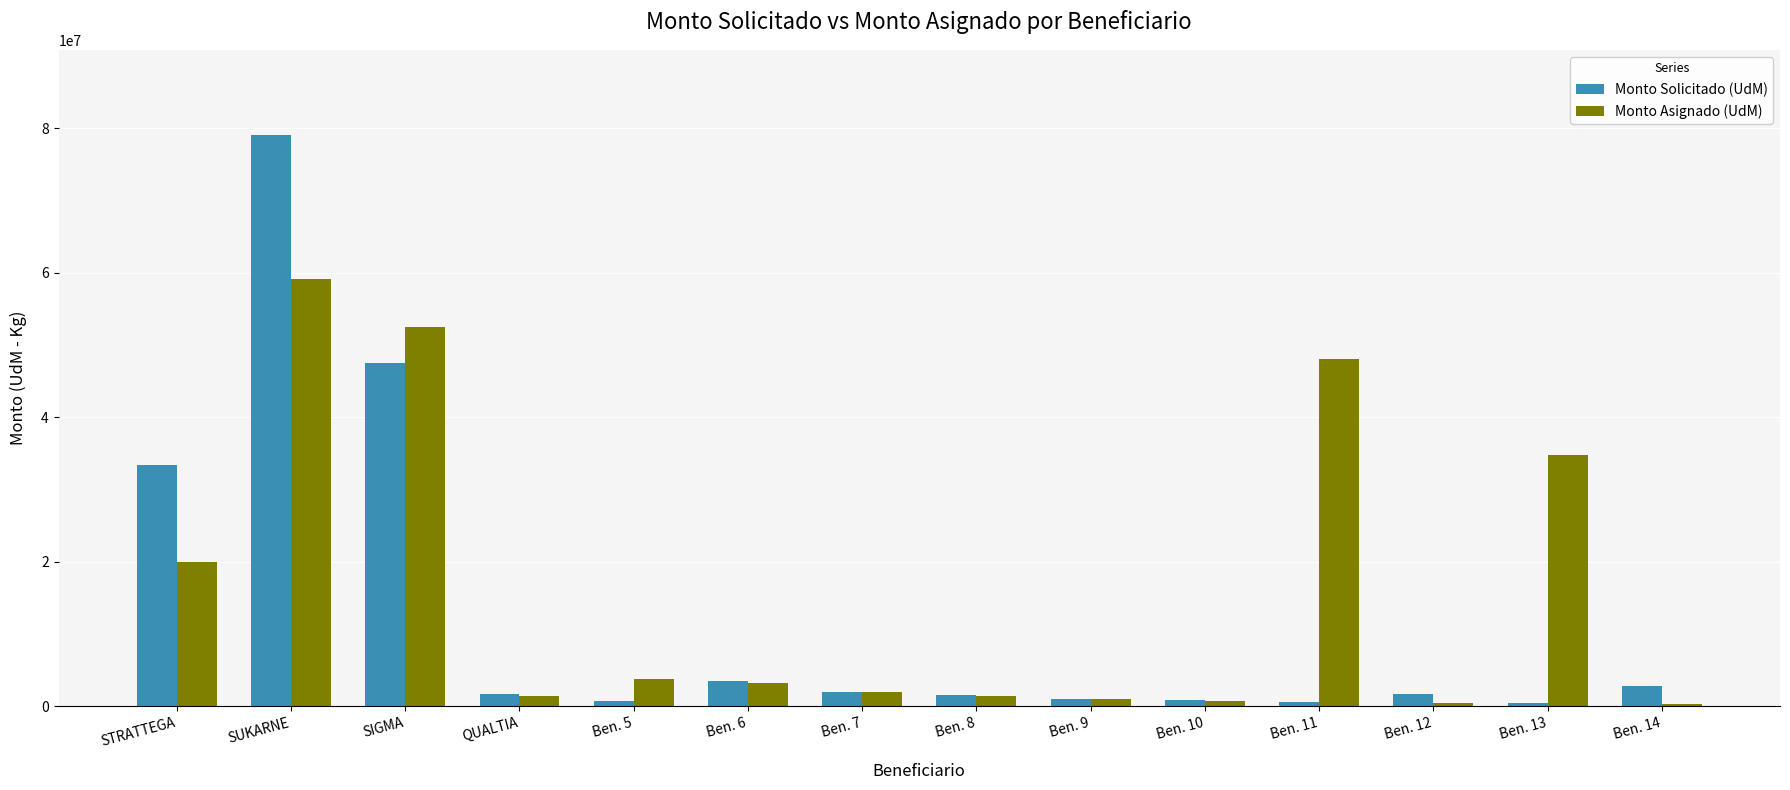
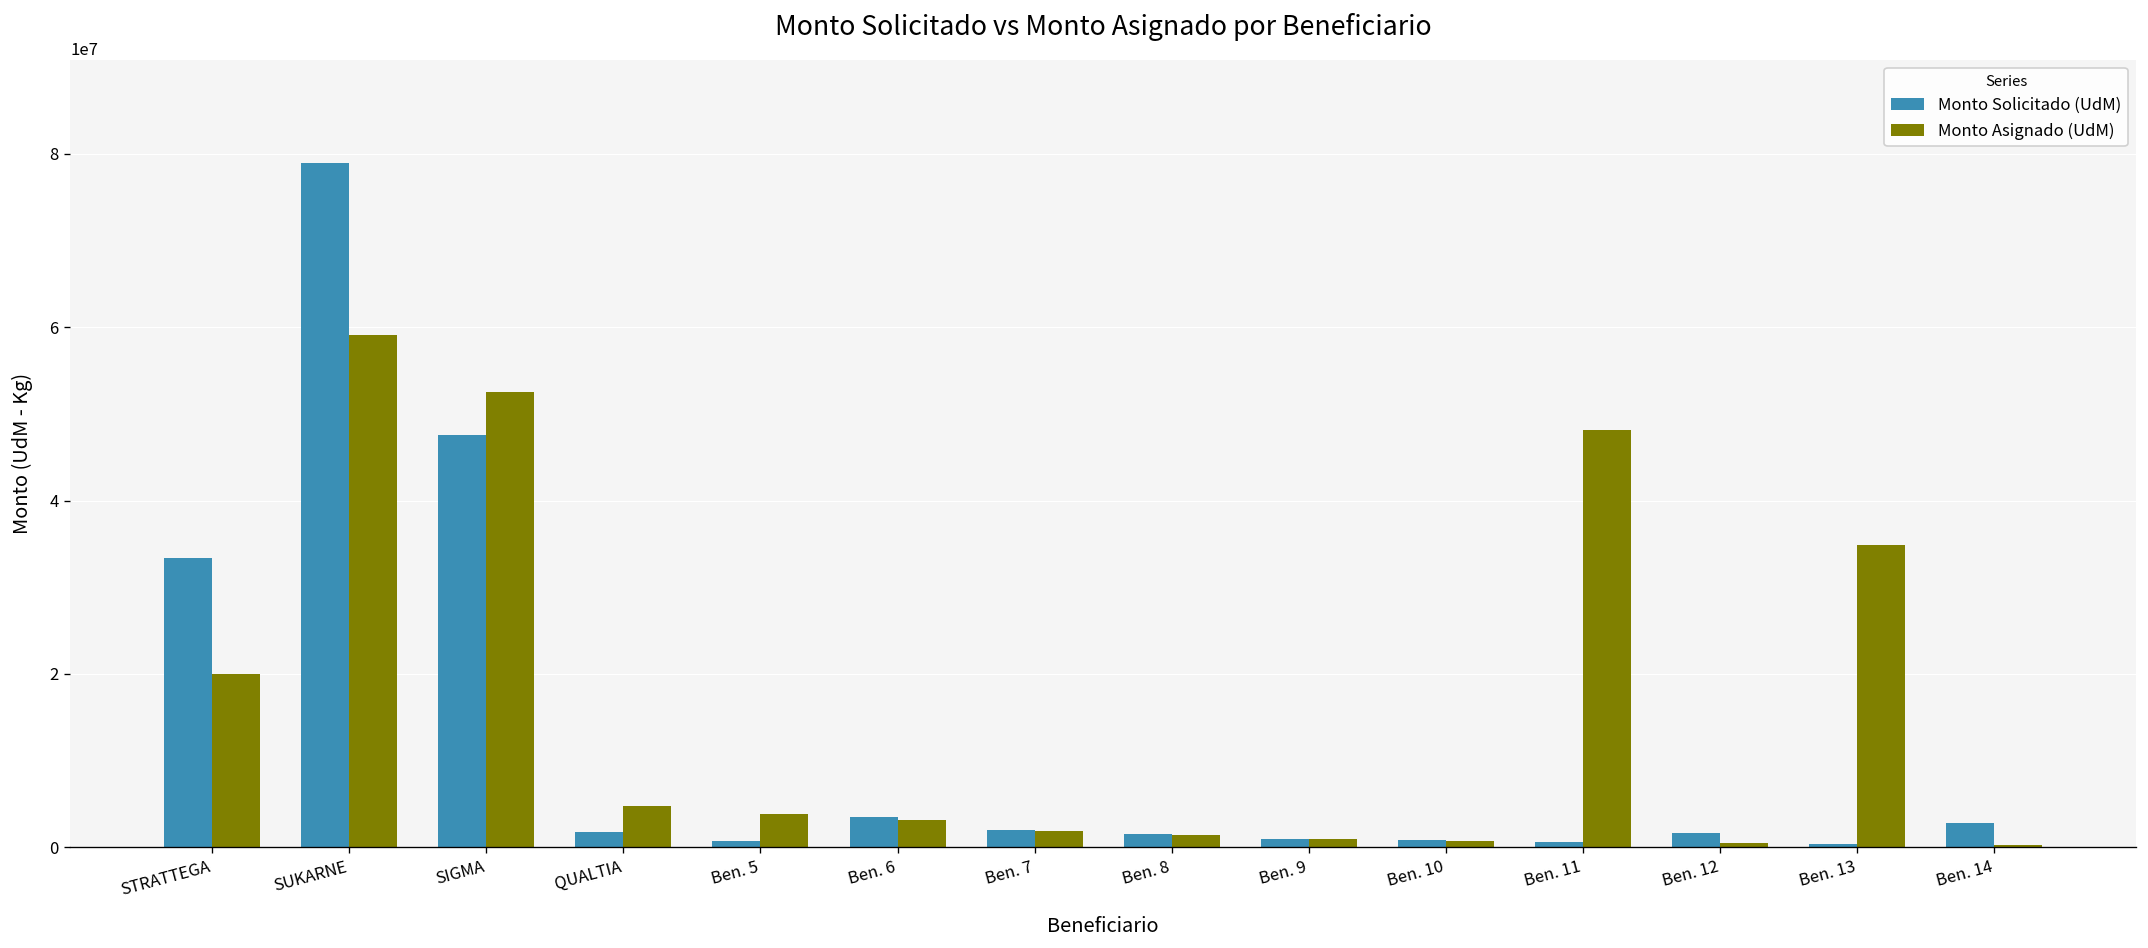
  {
    "Monto Solicitado (UdM)": {
      "STRATTEGA": 33000000,
      "SUKARNE": 79000000,
      "SIGMA": 48000000,
      "QUALTIA": 2000000,
      "Ben. 5": 1000000,
      "Ben. 6": 4000000,
      "Ben. 7": 2000000,
      "Ben. 8": 2000000,
      "Ben. 9": 1000000,
      "Ben. 10": 1000000,
      "Ben. 11": 1000000,
      "Ben. 12": 2000000,
      "Ben. 13": 0,
      "Ben. 14": 3000000
    },
    "Monto Asignado (UdM)": {
      "STRATTEGA": 20000000,
      "SUKARNE": 59000000,
      "SIGMA": 53000000,
-     "QUALTIA": 1000000,
+     "QUALTIA": 5000000,
      "Ben. 5": 4000000,
      "Ben. 6": 3000000,
      "Ben. 7": 2000000,
      "Ben. 8": 1000000,
      "Ben. 9": 1000000,
      "Ben. 10": 1000000,
      "Ben. 11": 48000000,
      "Ben. 12": 0,
      "Ben. 13": 35000000
    }
  }
